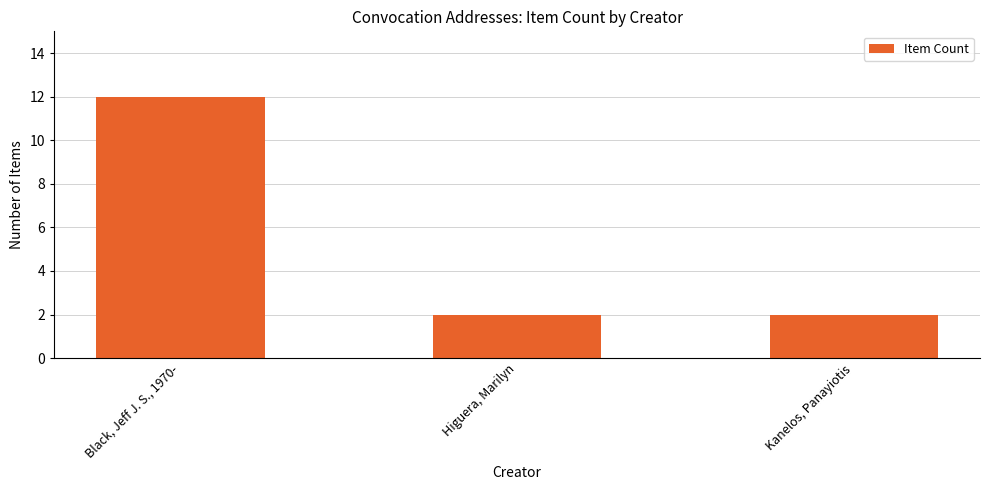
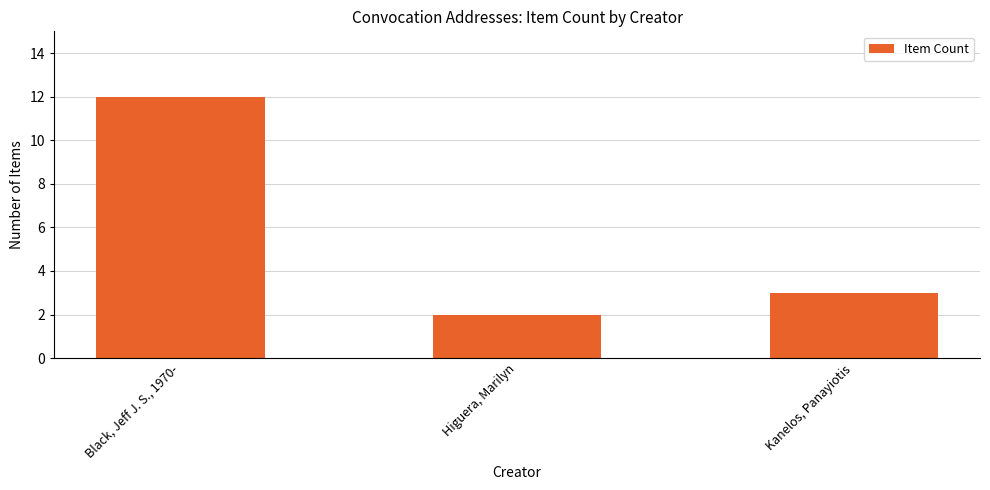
  {
    "Black, Jeff J. S., 1970-": 12,
    "Higuera, Marilyn": 2,
-   "Kanelos, Panayiotis": 2
+   "Kanelos, Panayiotis": 3
  }
